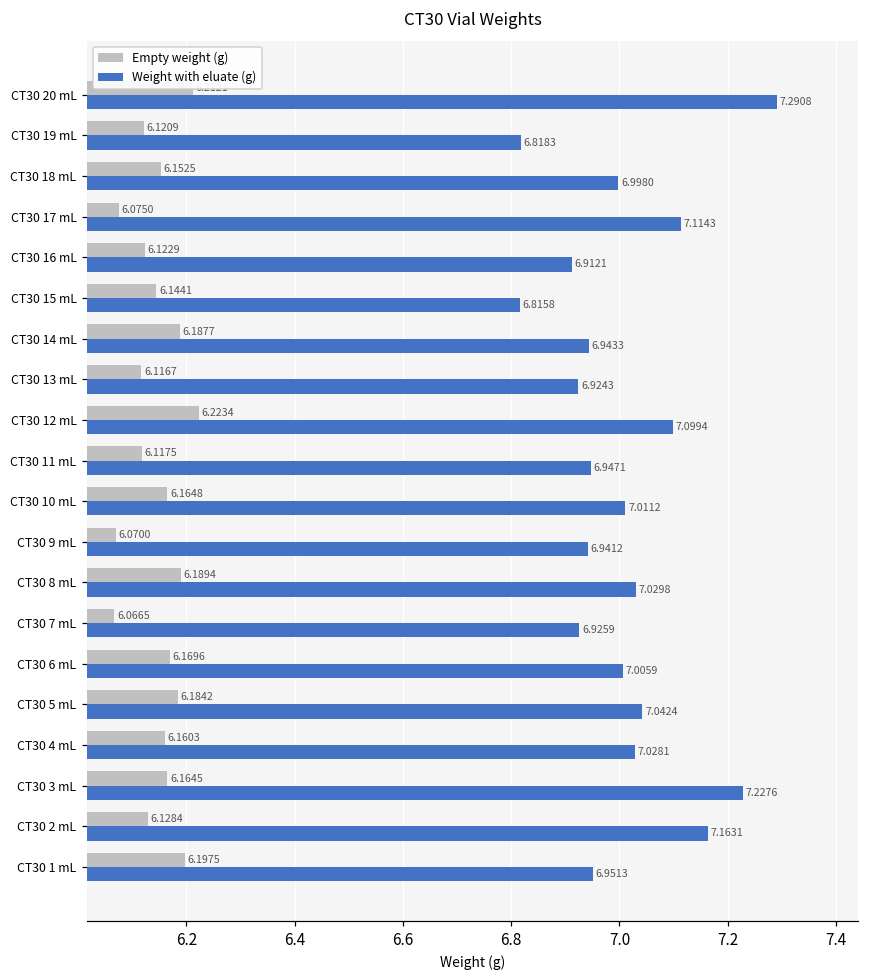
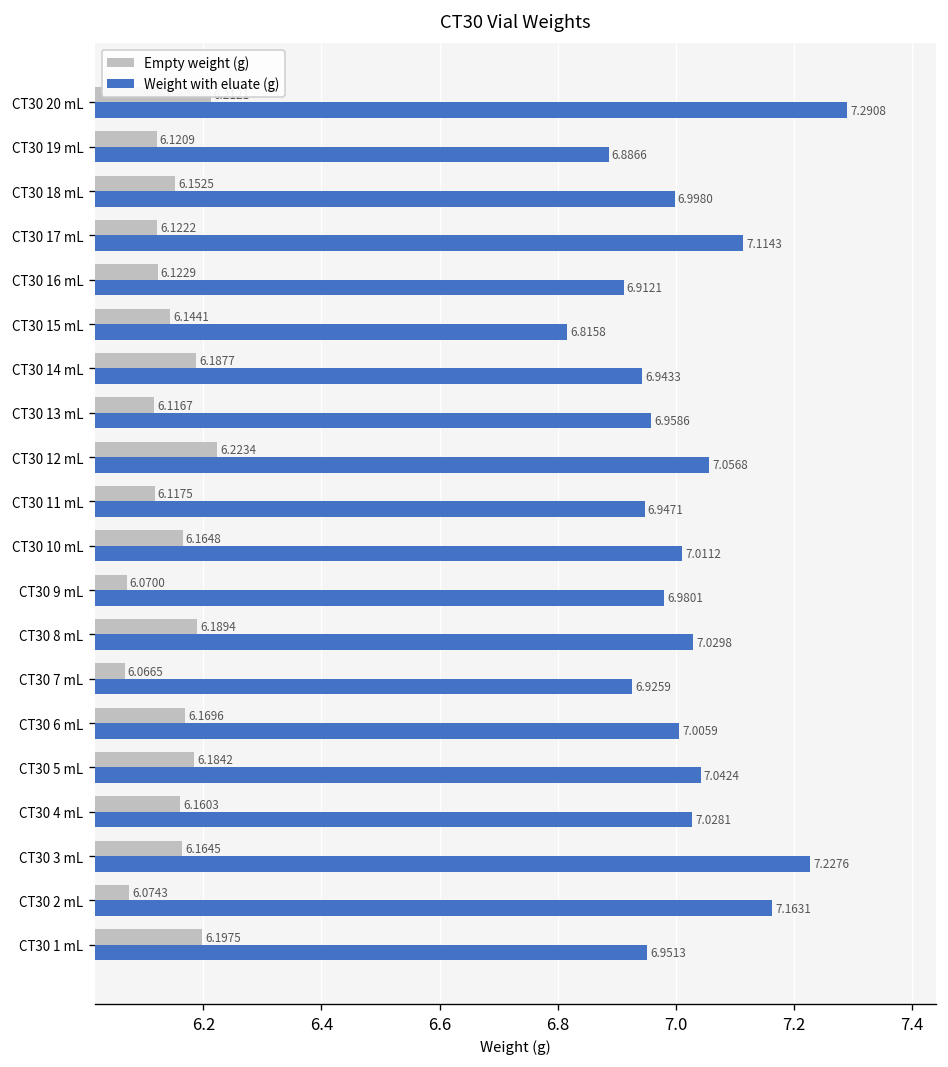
  {
    "Empty weight (g)": {
      "CT30 19 mL": 6.1209,
      "CT30 18 mL": 6.1525,
-     "CT30 17 mL": 6.0750,
+     "CT30 17 mL": 6.1222,
      "CT30 16 mL": 6.1229,
      "CT30 15 mL": 6.1441,
      "CT30 14 mL": 6.1877,
      "CT30 13 mL": 6.1167,
      "CT30 12 mL": 6.2234,
      "CT30 11 mL": 6.1175,
      "CT30 10 mL": 6.1648,
      "CT30 9 mL": 6.0700,
      "CT30 8 mL": 6.1894,
      "CT30 7 mL": 6.0665,
      "CT30 6 mL": 6.1696,
      "CT30 5 mL": 6.1842,
      "CT30 4 mL": 6.1603,
      "CT30 3 mL": 6.1645,
-     "CT30 2 mL": 6.1284,
+     "CT30 2 mL": 6.0743,
      "CT30 1 mL": 6.1975
    },
    "Weight with eluate (g)": {
      "CT30 20 mL": 7.2908,
-     "CT30 19 mL": 6.8183,
+     "CT30 19 mL": 6.8866,
      "CT30 18 mL": 6.9980,
      "CT30 17 mL": 7.1143,
      "CT30 16 mL": 6.9121,
      "CT30 15 mL": 6.8158,
      "CT30 14 mL": 6.9433,
-     "CT30 13 mL": 6.9243,
-     "CT30 12 mL": 7.0994,
+     "CT30 13 mL": 6.9586,
+     "CT30 12 mL": 7.0568,
      "CT30 11 mL": 6.9471,
      "CT30 10 mL": 7.0112,
-     "CT30 9 mL": 6.9412,
+     "CT30 9 mL": 6.9801,
      "CT30 8 mL": 7.0298,
      "CT30 7 mL": 6.9259,
      "CT30 6 mL": 7.0059,
      "CT30 5 mL": 7.0424,
      "CT30 4 mL": 7.0281,
      "CT30 3 mL": 7.2276,
      "CT30 2 mL": 7.1631,
      "CT30 1 mL": 6.9513
    }
  }
